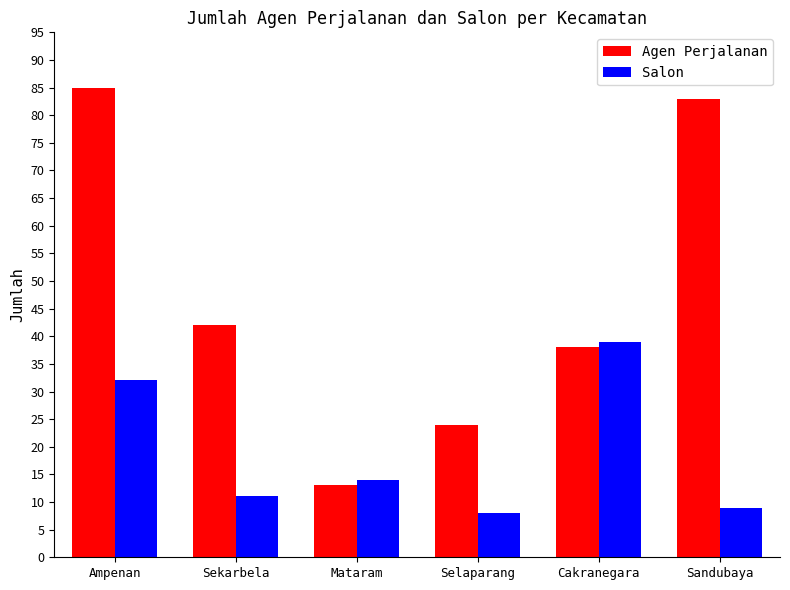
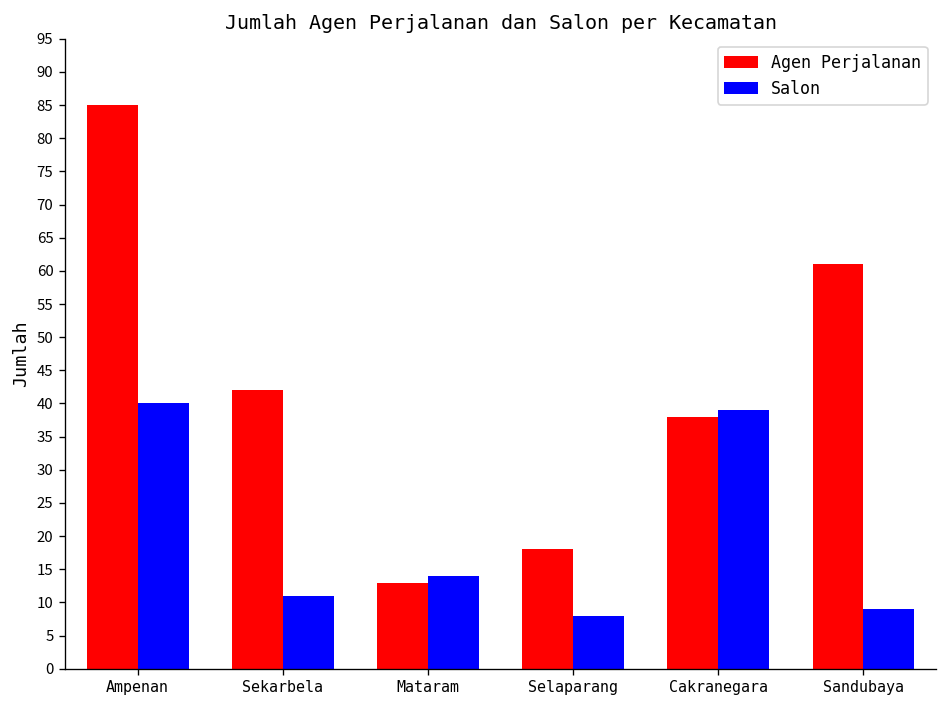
  {
    "Agen Perjalanan": {
      "Ampenan": 85,
      "Sekarbela": 42,
      "Mataram": 13,
-     "Selaparang": 24,
+     "Selaparang": 18,
      "Cakranegara": 38,
-     "Sandubaya": 83
+     "Sandubaya": 61
    },
    "Salon": {
-     "Ampenan": 32,
+     "Ampenan": 40,
      "Sekarbela": 11,
      "Mataram": 14,
      "Selaparang": 8,
      "Cakranegara": 39,
      "Sandubaya": 9
    }
  }
